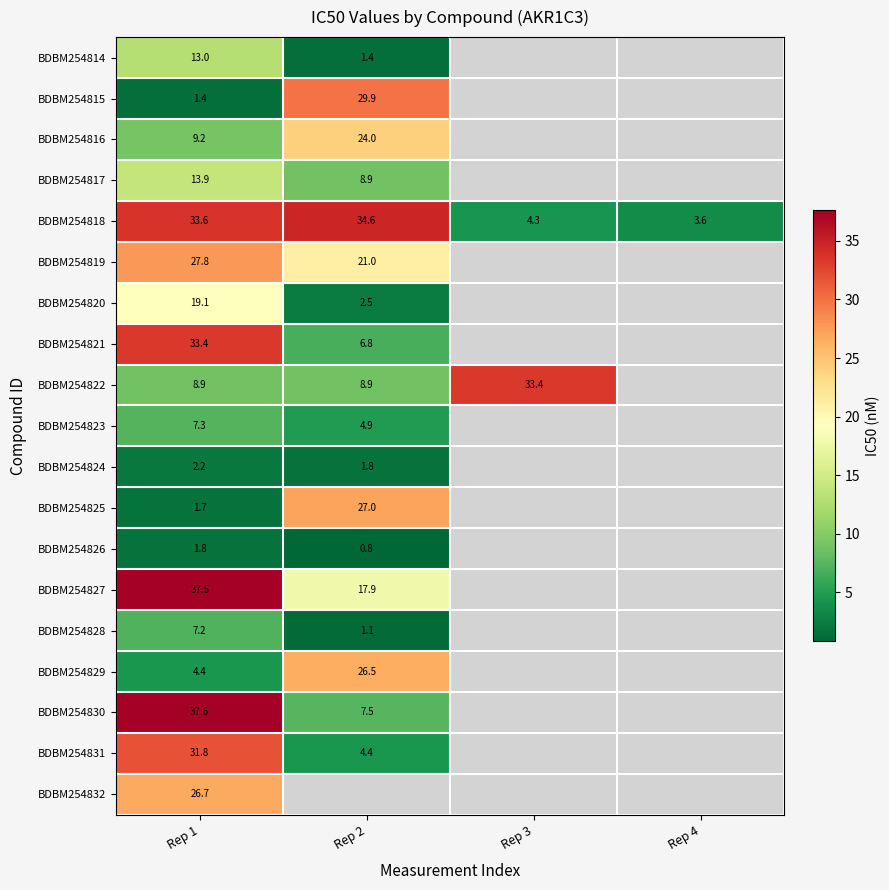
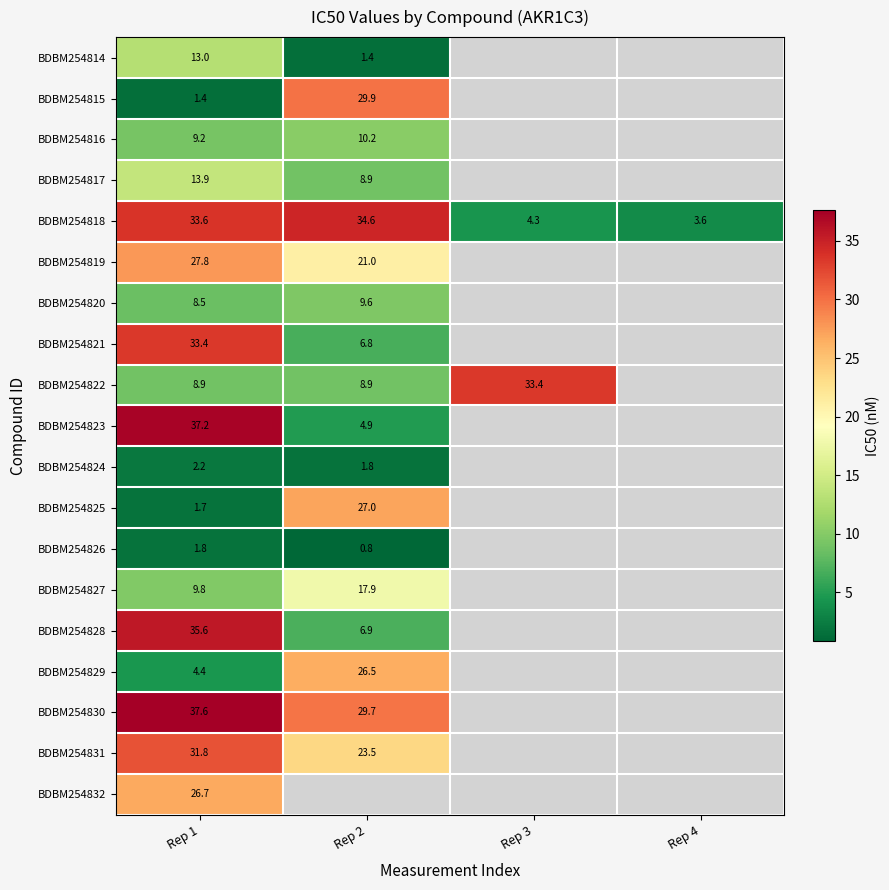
  {
    "BDBM254814": {
      "Rep 1": 13.0,
      "Rep 2": 1.4
    },
    "BDBM254815": {
      "Rep 1": 1.4,
      "Rep 2": 29.9
    },
    "BDBM254816": {
      "Rep 1": 9.2,
-     "Rep 2": 24.0
+     "Rep 2": 10.2
    },
    "BDBM254817": {
      "Rep 1": 13.9,
      "Rep 2": 8.9
    },
    "BDBM254818": {
      "Rep 1": 33.6,
      "Rep 2": 34.6,
      "Rep 3": 4.3,
      "Rep 4": 3.6
    },
    "BDBM254819": {
      "Rep 1": 27.8,
      "Rep 2": 21.0
    },
    "BDBM254820": {
-     "Rep 1": 19.1,
-     "Rep 2": 2.5
+     "Rep 1": 8.5,
+     "Rep 2": 9.6
    },
    "BDBM254821": {
      "Rep 1": 33.4,
      "Rep 2": 6.8
    },
    "BDBM254822": {
      "Rep 1": 8.9,
      "Rep 2": 8.9,
      "Rep 3": 33.4
    },
    "BDBM254823": {
-     "Rep 1": 7.3,
+     "Rep 1": 37.2,
      "Rep 2": 4.9
    },
    "BDBM254824": {
      "Rep 1": 2.2,
      "Rep 2": 1.8
    },
    "BDBM254825": {
      "Rep 1": 1.7,
      "Rep 2": 27.0
    },
    "BDBM254826": {
      "Rep 1": 1.8,
      "Rep 2": 0.8
    },
    "BDBM254827": {
-     "Rep 1": 37.5,
+     "Rep 1": 9.8,
      "Rep 2": 17.9
    },
    "BDBM254828": {
-     "Rep 1": 7.2,
-     "Rep 2": 1.1
+     "Rep 1": 35.6,
+     "Rep 2": 6.9
    },
    "BDBM254829": {
      "Rep 1": 4.4,
      "Rep 2": 26.5
    },
    "BDBM254830": {
      "Rep 1": 37.6,
-     "Rep 2": 7.5
+     "Rep 2": 29.7
    },
    "BDBM254831": {
      "Rep 1": 31.8,
-     "Rep 2": 4.4
+     "Rep 2": 23.5
    },
    "BDBM254832": {
      "Rep 1": 26.7
    }
  }
